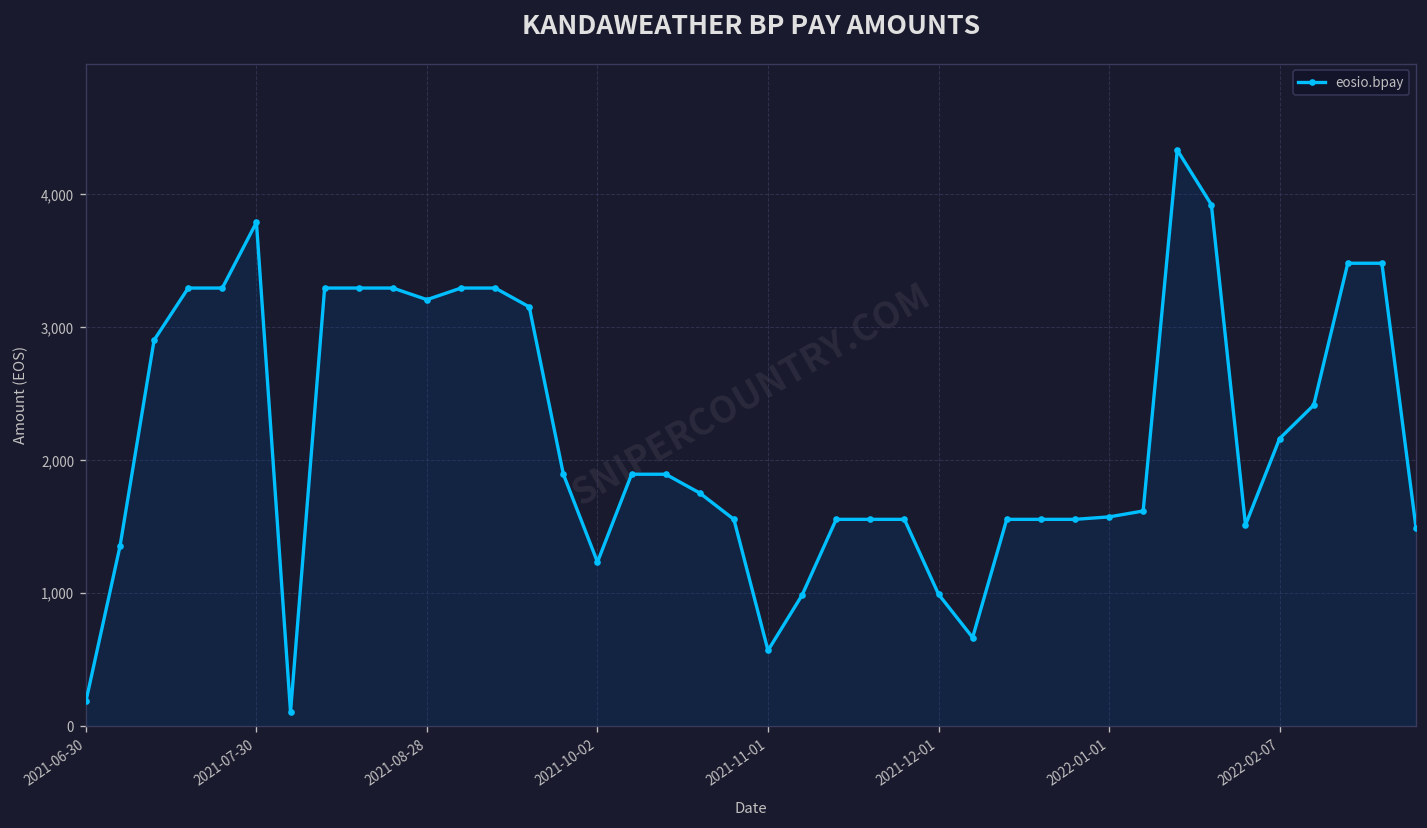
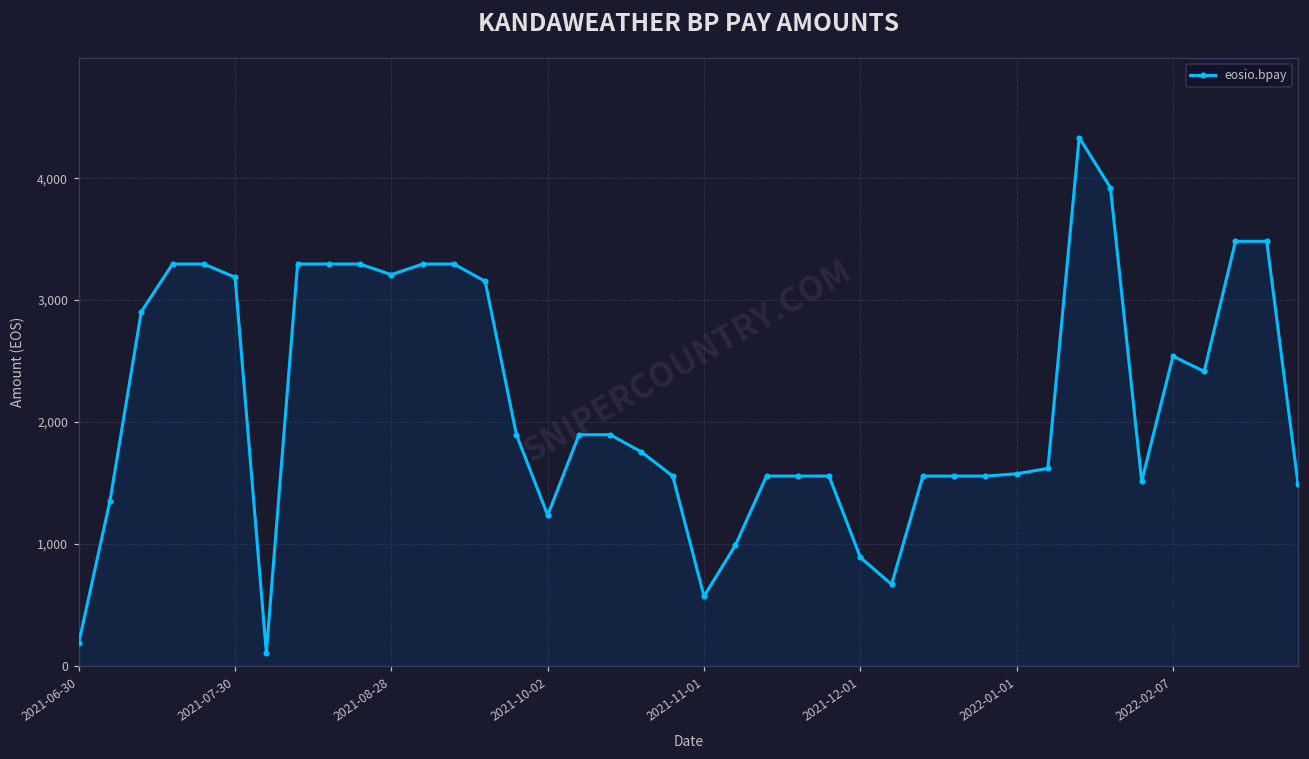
  {
    "2021-06-30": "190",
-   "2021-07-30": "3,790",
+   "2021-07-30": "3,190",
    "2021-08-28": "3,210",
    "2021-10-02": "1,230",
    "2021-11-01": "570",
-   "2021-12-01": "990",
+   "2021-12-01": "890",
    "2022-01-01": "1,570",
-   "2022-02-07": "2,160"
+   "2022-02-07": "2,540"
  }
